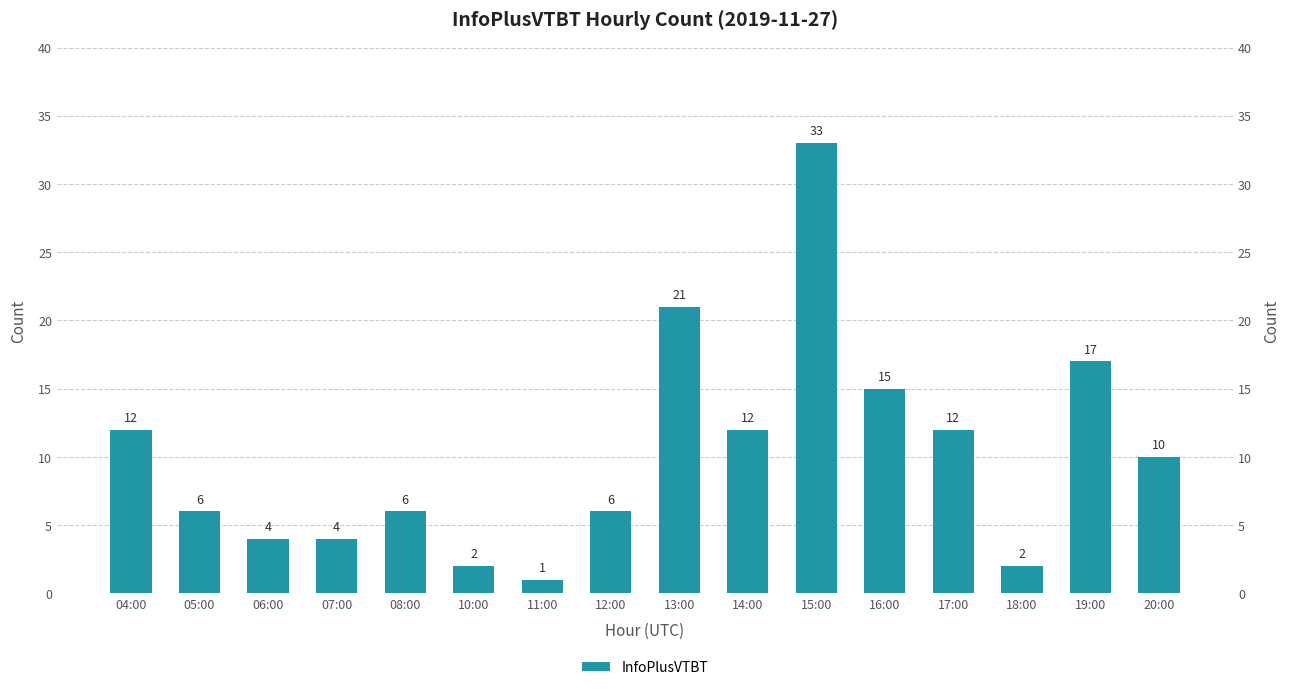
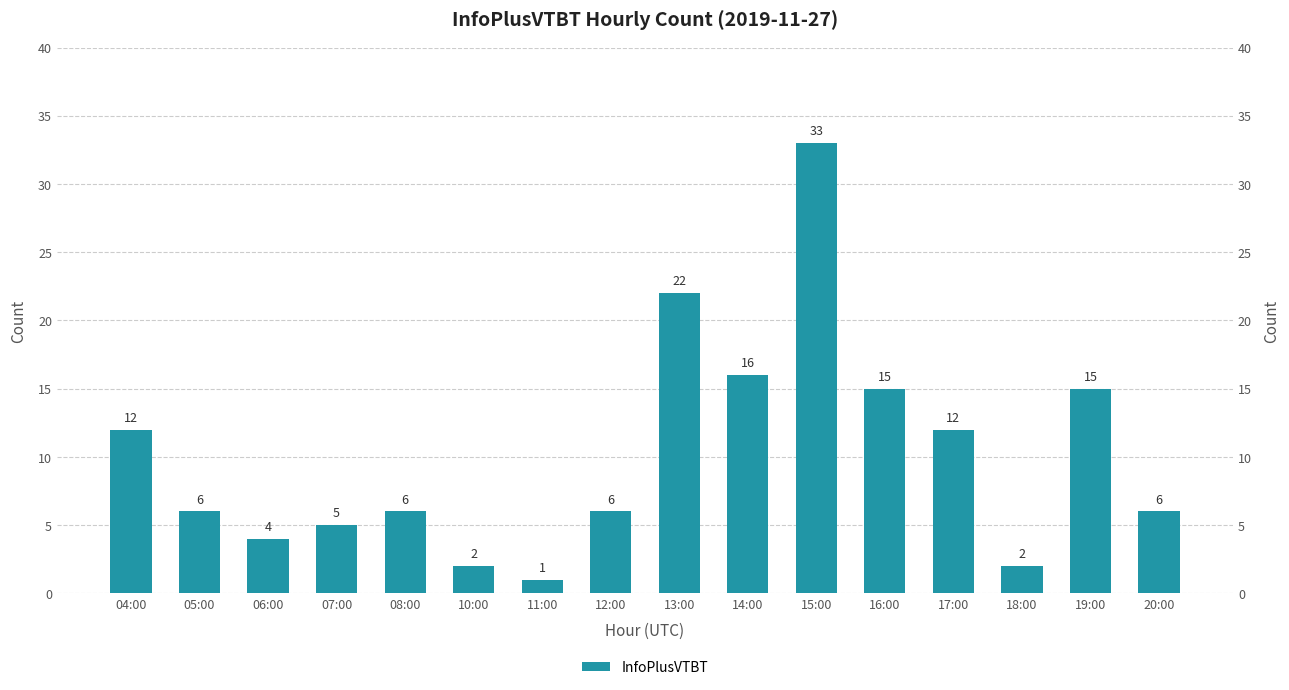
  {
    "04:00": 12,
    "05:00": 6,
    "06:00": 4,
-   "07:00": 4,
+   "07:00": 5,
    "08:00": 6,
    "10:00": 2,
    "11:00": 1,
    "12:00": 6,
-   "13:00": 21,
-   "14:00": 12,
+   "13:00": 22,
+   "14:00": 16,
    "15:00": 33,
    "16:00": 15,
    "17:00": 12,
    "18:00": 2,
-   "19:00": 17,
-   "20:00": 10
+   "19:00": 15,
+   "20:00": 6
  }
